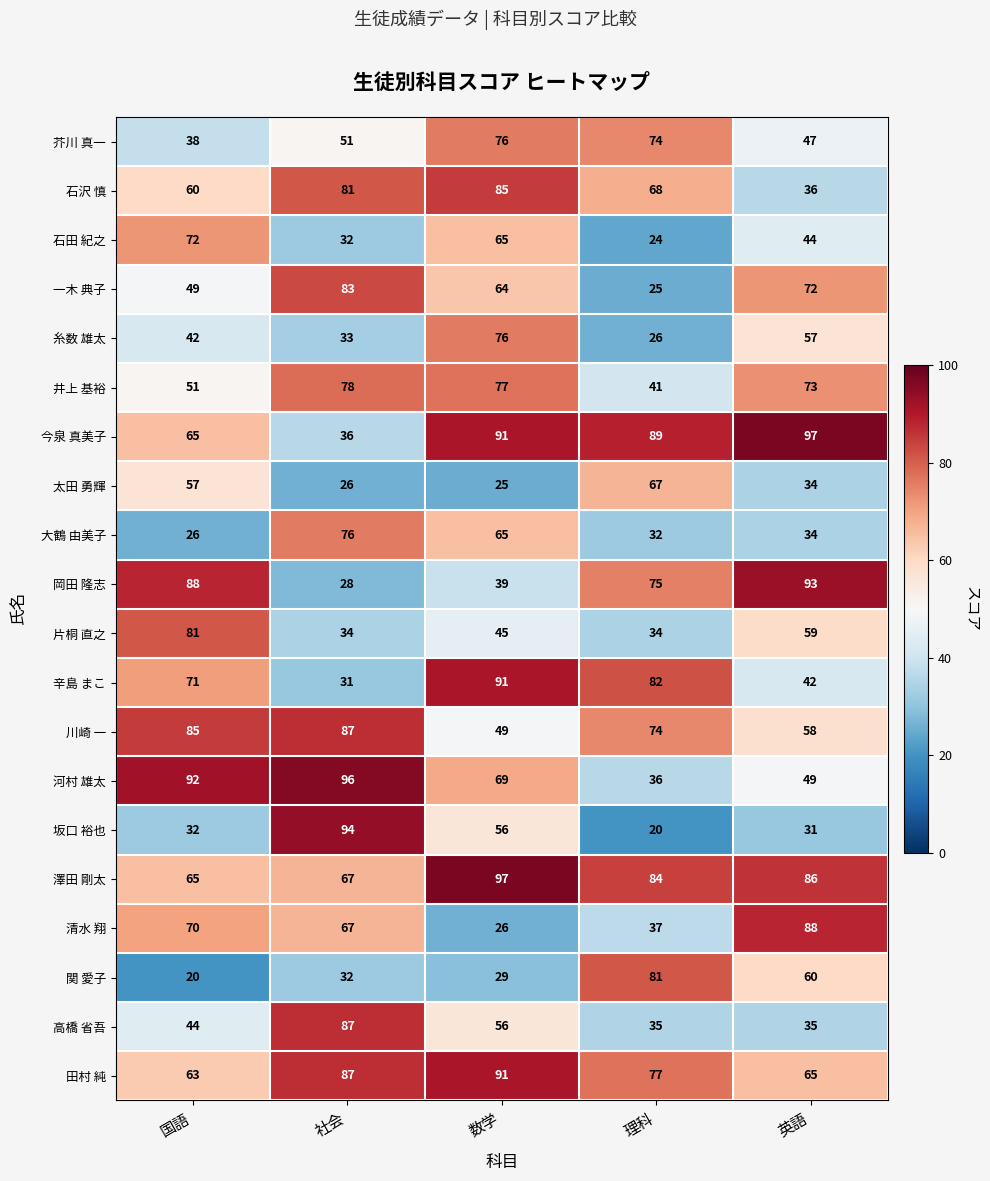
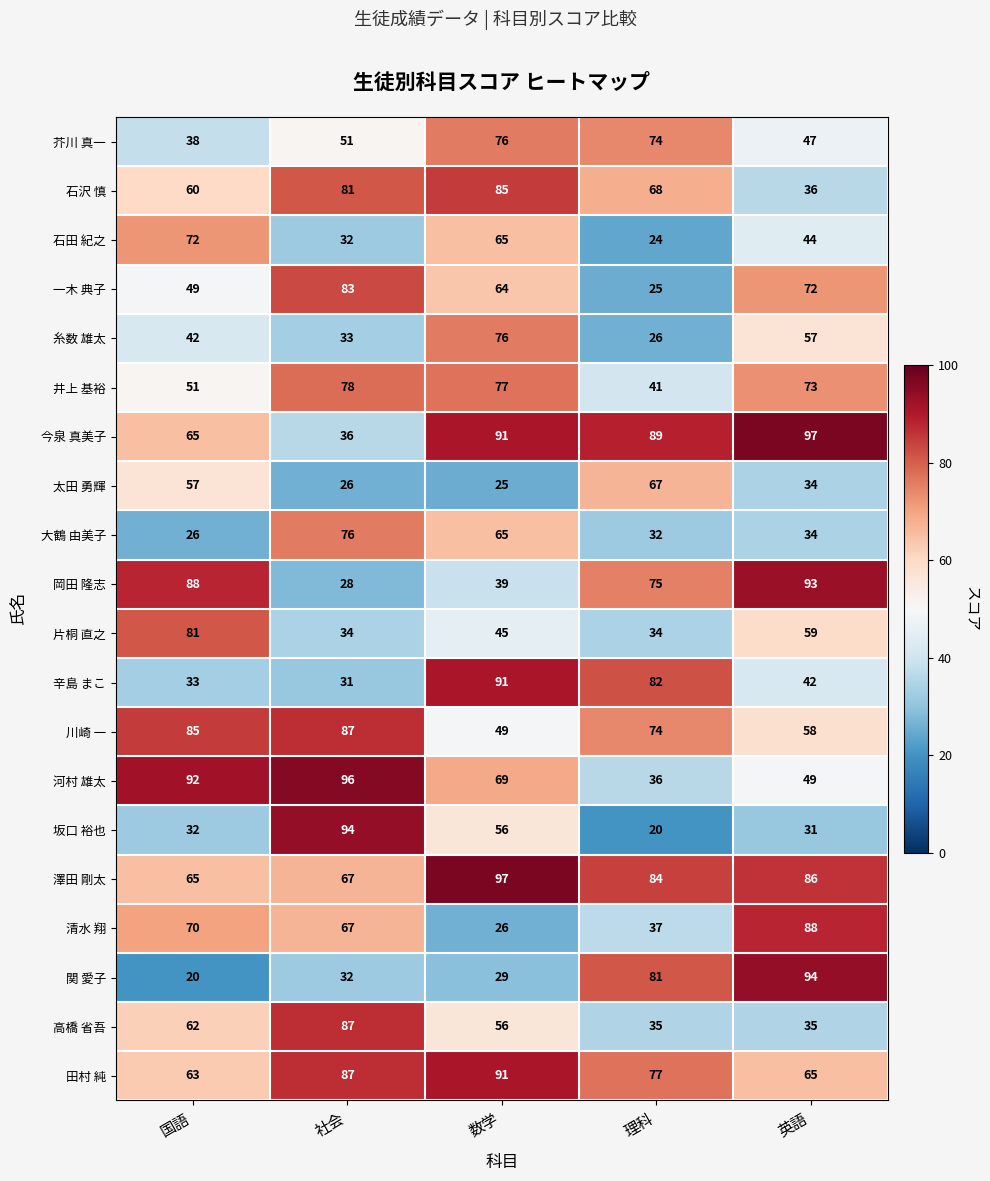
  {
    "芥川 真一": {
      "国語": 38,
      "社会": 51,
      "数学": 76,
      "理科": 74,
      "英語": 47
    },
    "石沢 慎": {
      "国語": 60,
      "社会": 81,
      "数学": 85,
      "理科": 68,
      "英語": 36
    },
    "石田 紀之": {
      "国語": 72,
      "社会": 32,
      "数学": 65,
      "理科": 24,
      "英語": 44
    },
    "一木 典子": {
      "国語": 49,
      "社会": 83,
      "数学": 64,
      "理科": 25,
      "英語": 72
    },
    "糸数 雄太": {
      "国語": 42,
      "社会": 33,
      "数学": 76,
      "理科": 26,
      "英語": 57
    },
    "井上 基裕": {
      "国語": 51,
      "社会": 78,
      "数学": 77,
      "理科": 41,
      "英語": 73
    },
    "今泉 真美子": {
      "国語": 65,
      "社会": 36,
      "数学": 91,
      "理科": 89,
      "英語": 97
    },
    "太田 勇輝": {
      "国語": 57,
      "社会": 26,
      "数学": 25,
      "理科": 67,
      "英語": 34
    },
    "大鶴 由美子": {
      "国語": 26,
      "社会": 76,
      "数学": 65,
      "理科": 32,
      "英語": 34
    },
    "岡田 隆志": {
      "国語": 88,
      "社会": 28,
      "数学": 39,
      "理科": 75,
      "英語": 93
    },
    "片桐 直之": {
      "国語": 81,
      "社会": 34,
      "数学": 45,
      "理科": 34,
      "英語": 59
    },
    "辛島 まこ": {
-     "国語": 71,
+     "国語": 33,
      "社会": 31,
      "数学": 91,
      "理科": 82,
      "英語": 42
    },
    "川崎 一": {
      "国語": 85,
      "社会": 87,
      "数学": 49,
      "理科": 74,
      "英語": 58
    },
    "河村 雄太": {
      "国語": 92,
      "社会": 96,
      "数学": 69,
      "理科": 36,
      "英語": 49
    },
    "坂口 裕也": {
      "国語": 32,
      "社会": 94,
      "数学": 56,
      "理科": 20,
      "英語": 31
    },
    "澤田 剛太": {
      "国語": 65,
      "社会": 67,
      "数学": 97,
      "理科": 84,
      "英語": 86
    },
    "清水 翔": {
      "国語": 70,
      "社会": 67,
      "数学": 26,
      "理科": 37,
      "英語": 88
    },
    "関 愛子": {
      "国語": 20,
      "社会": 32,
      "数学": 29,
      "理科": 81,
-     "英語": 60
+     "英語": 94
    },
    "高橋 省吾": {
-     "国語": 44,
+     "国語": 62,
      "社会": 87,
      "数学": 56,
      "理科": 35,
      "英語": 35
    },
    "田村 純": {
      "国語": 63,
      "社会": 87,
      "数学": 91,
      "理科": 77,
      "英語": 65
    }
  }
